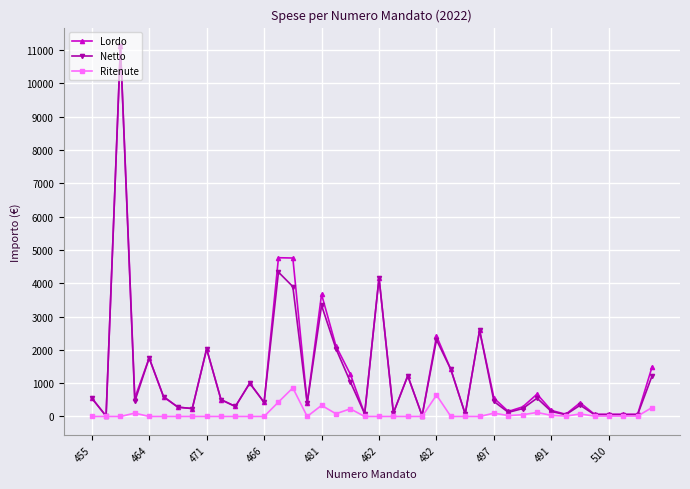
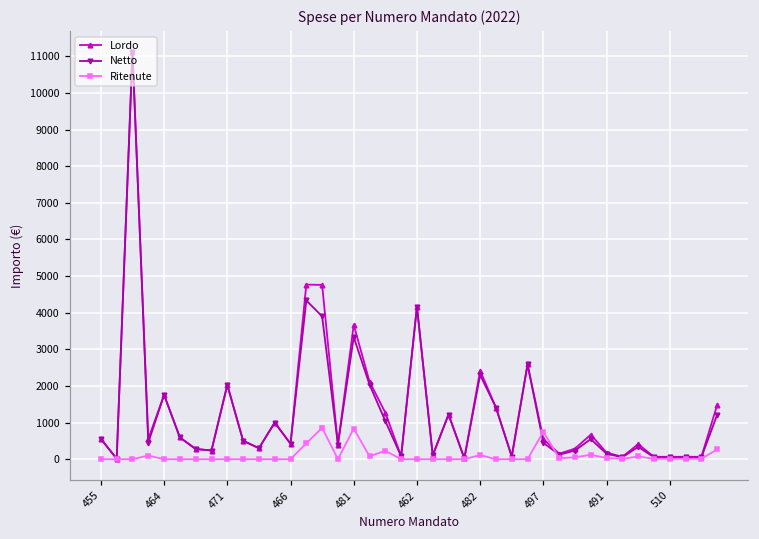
  {
    "Ritenute": {
      "455": 0,
      "464": 0,
      "471": 0,
      "466": 0,
-     "481": 300,
+     "481": 800,
      "462": 0,
-     "482": 600,
-     "497": 100,
+     "482": 100,
+     "497": 800,
      "491": 0
    }
  }
